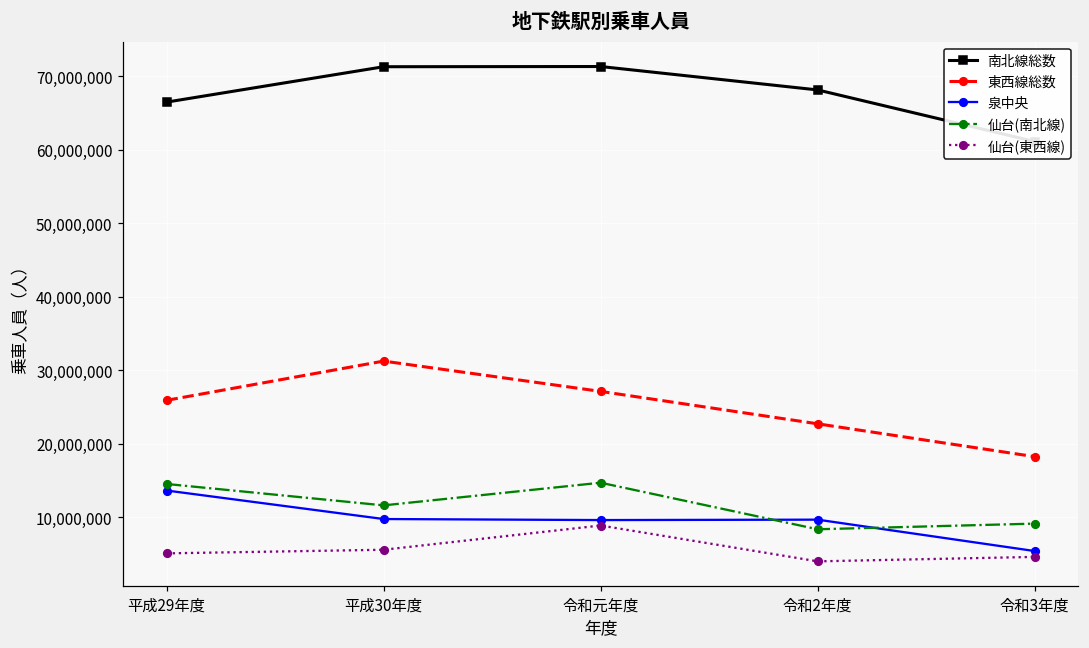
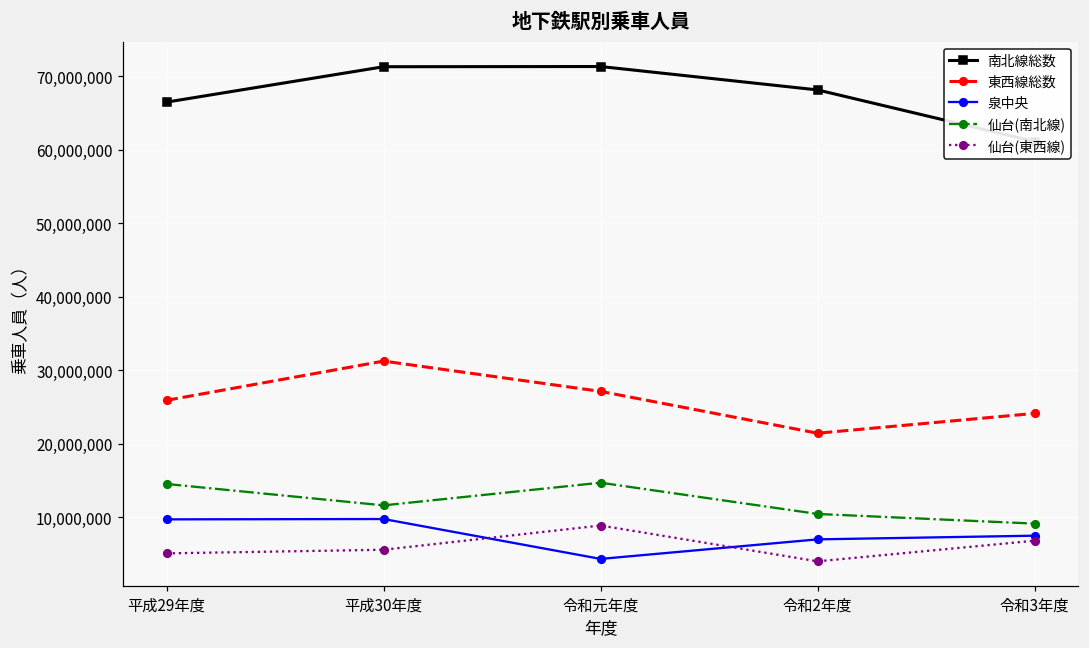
  {
    "南北線総数": {
      "平成29年度": "67,000,000",
      "平成30年度": "71,000,000",
      "令和元年度": "71,000,000",
      "令和2年度": "68,000,000"
    },
    "東西線総数": {
      "平成29年度": "26,000,000",
      "平成30年度": "31,000,000",
      "令和元年度": "27,000,000",
-     "令和2年度": "23,000,000",
-     "令和3年度": "18,000,000"
+     "令和2年度": "21,000,000",
+     "令和3年度": "24,000,000"
    },
    "泉中央": {
-     "平成29年度": "14,000,000",
+     "平成29年度": "10,000,000",
      "平成30年度": "10,000,000",
-     "令和元年度": "10,000,000",
-     "令和2年度": "10,000,000",
-     "令和3年度": "5,000,000"
+     "令和元年度": "4,000,000",
+     "令和2年度": "7,000,000",
+     "令和3年度": "8,000,000"
    },
    "仙台(南北線)": {
      "平成29年度": "15,000,000",
      "平成30年度": "12,000,000",
      "令和元年度": "15,000,000",
-     "令和2年度": "8,000,000",
+     "令和2年度": "10,000,000",
      "令和3年度": "9,000,000"
    },
    "仙台(東西線)": {
      "平成29年度": "5,000,000",
      "平成30年度": "6,000,000",
      "令和元年度": "9,000,000",
      "令和2年度": "4,000,000",
-     "令和3年度": "5,000,000"
+     "令和3年度": "7,000,000"
    }
  }
